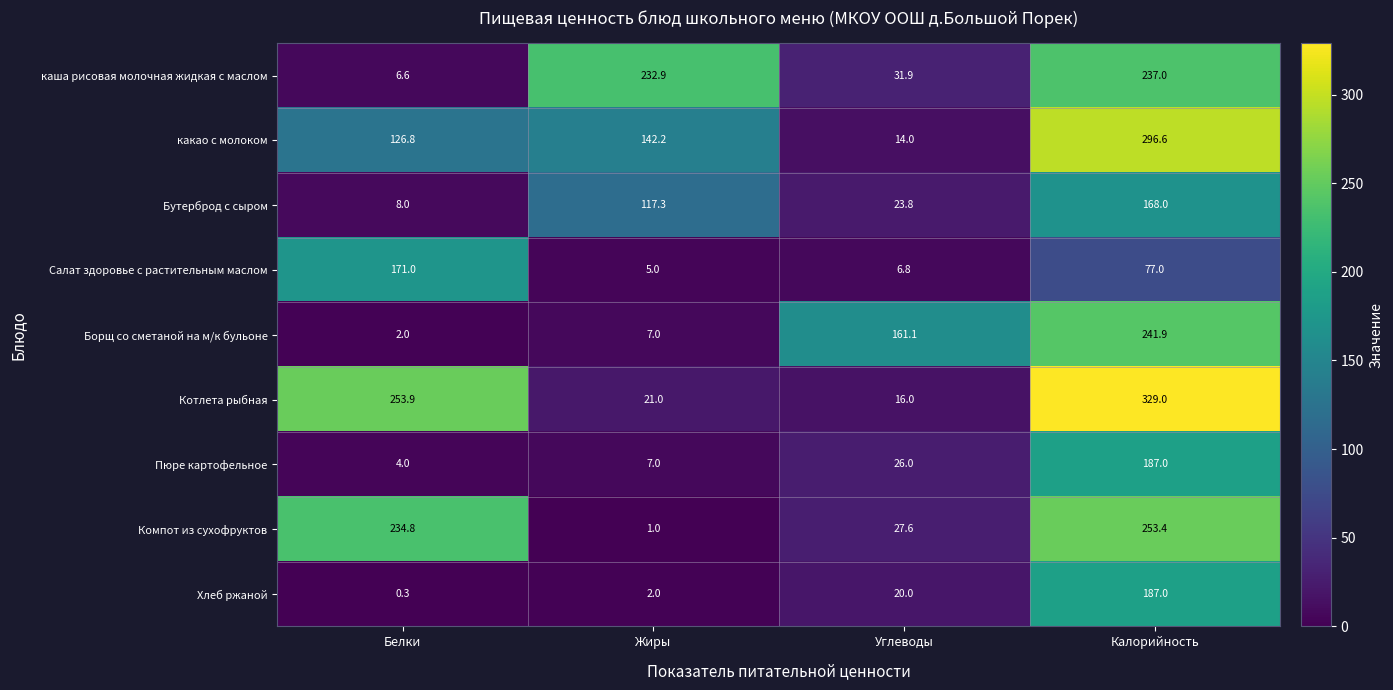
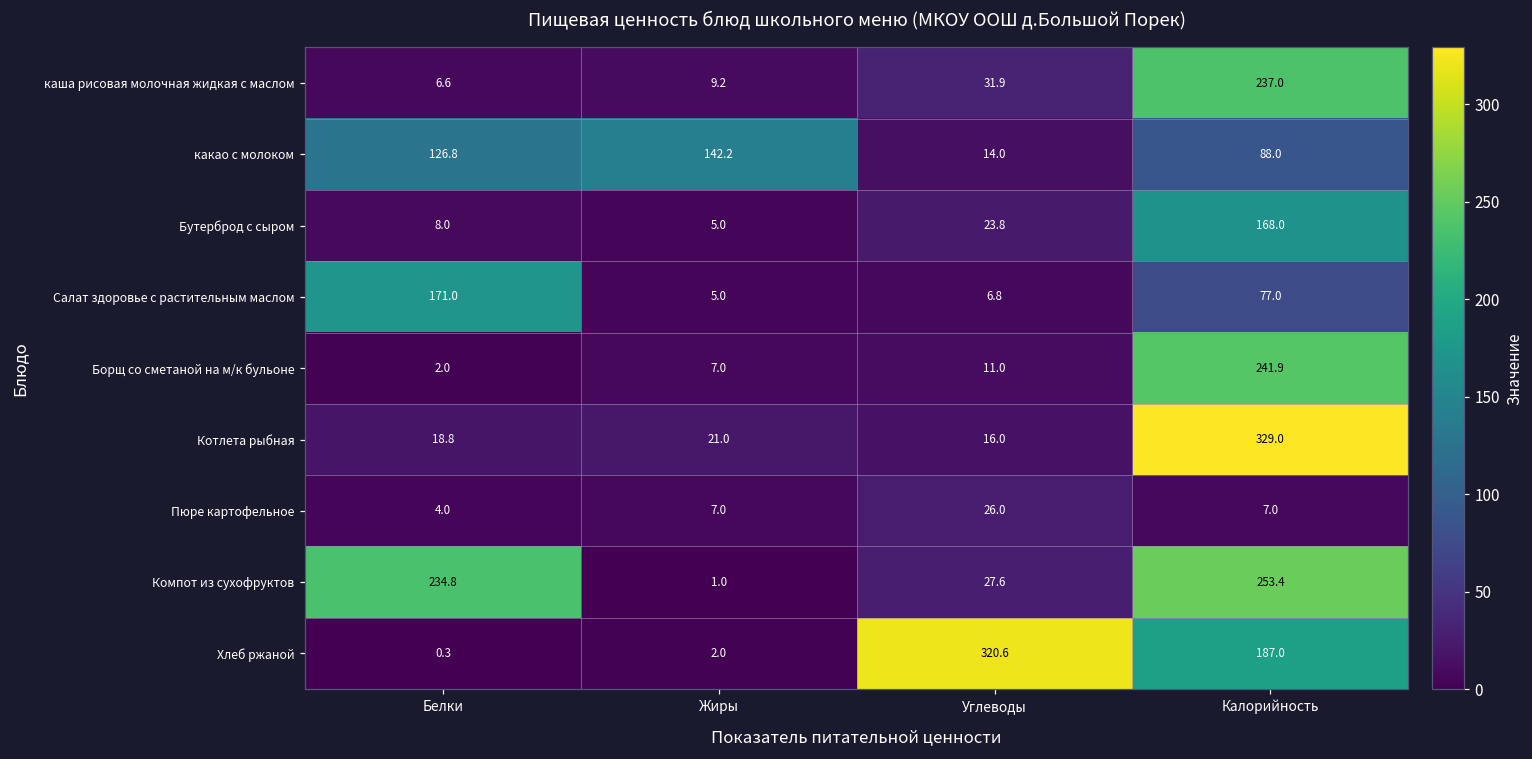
  {
    "каша рисовая молочная жидкая с маслом": {
      "Белки": 6.6,
-     "Жиры": 232.9,
+     "Жиры": 9.2,
      "Углеводы": 31.9,
      "Калорийность": 237.0
    },
    "какао с молоком": {
      "Белки": 126.8,
      "Жиры": 142.2,
      "Углеводы": 14.0,
-     "Калорийность": 296.6
+     "Калорийность": 88.0
    },
    "Бутерброд с сыром": {
      "Белки": 8.0,
-     "Жиры": 117.3,
+     "Жиры": 5.0,
      "Углеводы": 23.8,
      "Калорийность": 168.0
    },
    "Салат здоровье с растительным маслом": {
      "Белки": 171.0,
      "Жиры": 5.0,
      "Углеводы": 6.8,
      "Калорийность": 77.0
    },
    "Борщ со сметаной на м/к бульоне": {
      "Белки": 2.0,
      "Жиры": 7.0,
-     "Углеводы": 161.1,
+     "Углеводы": 11.0,
      "Калорийность": 241.9
    },
    "Котлета рыбная": {
-     "Белки": 253.9,
+     "Белки": 18.8,
      "Жиры": 21.0,
      "Углеводы": 16.0,
      "Калорийность": 329.0
    },
    "Пюре картофельное": {
      "Белки": 4.0,
      "Жиры": 7.0,
      "Углеводы": 26.0,
-     "Калорийность": 187.0
+     "Калорийность": 7.0
    },
    "Компот из сухофруктов": {
      "Белки": 234.8,
      "Жиры": 1.0,
      "Углеводы": 27.6,
      "Калорийность": 253.4
    },
    "Хлеб ржаной": {
      "Белки": 0.3,
      "Жиры": 2.0,
-     "Углеводы": 20.0,
+     "Углеводы": 320.6,
      "Калорийность": 187.0
    }
  }
